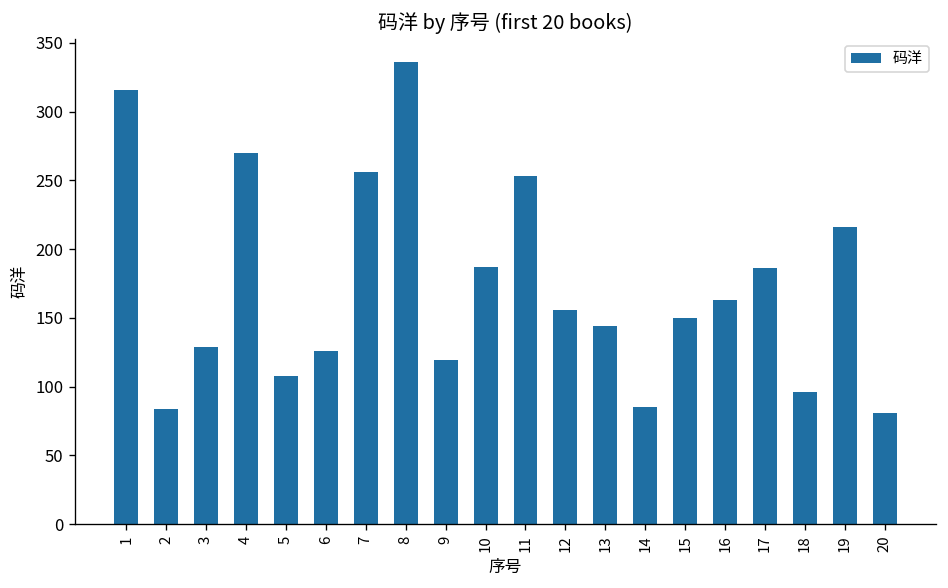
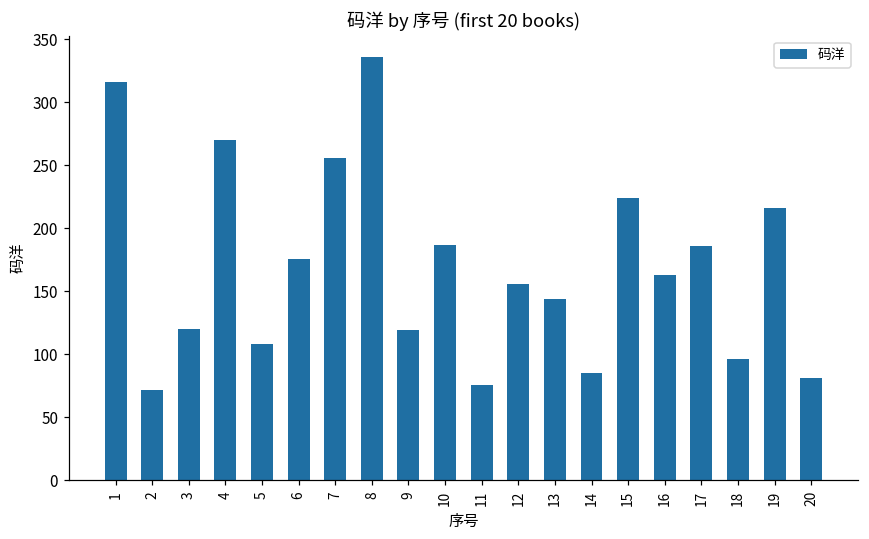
  {
    "1": 316,
-   "2": 84,
-   "3": 129,
+   "2": 72,
+   "3": 120,
    "4": 270,
    "5": 108,
-   "6": 126,
+   "6": 176,
    "7": 256,
    "8": 336,
    "9": 120,
    "10": 187,
-   "11": 253,
+   "11": 76,
    "12": 156,
    "13": 144,
    "14": 85,
-   "15": 150,
+   "15": 224,
    "16": 163,
    "17": 186,
    "18": 96,
    "19": 216,
    "20": 81
  }
